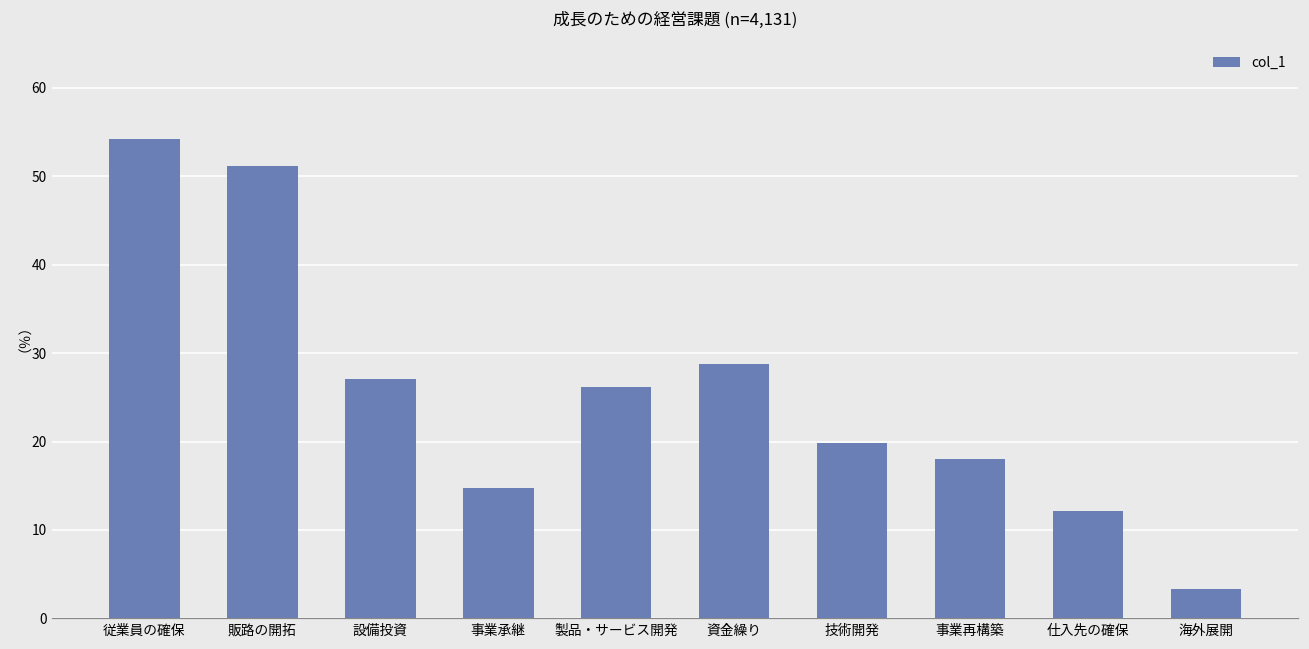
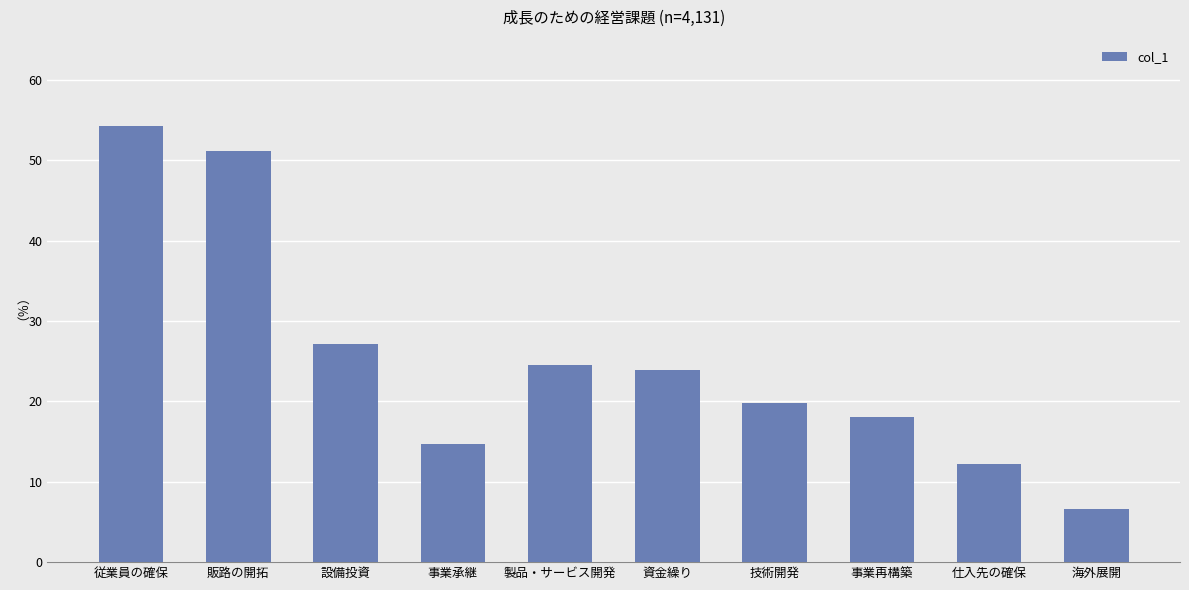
  {
    "従業員の確保": 54,
    "販路の開拓": 51,
    "設備投資": 27,
    "事業承継": 15,
-   "製品・サービス開発": 26,
-   "資金繰り": 29,
+   "製品・サービス開発": 24,
+   "資金繰り": 24,
    "技術開発": 20,
    "事業再構築": 18,
    "仕入先の確保": 12,
-   "海外展開": 3
+   "海外展開": 7
  }
